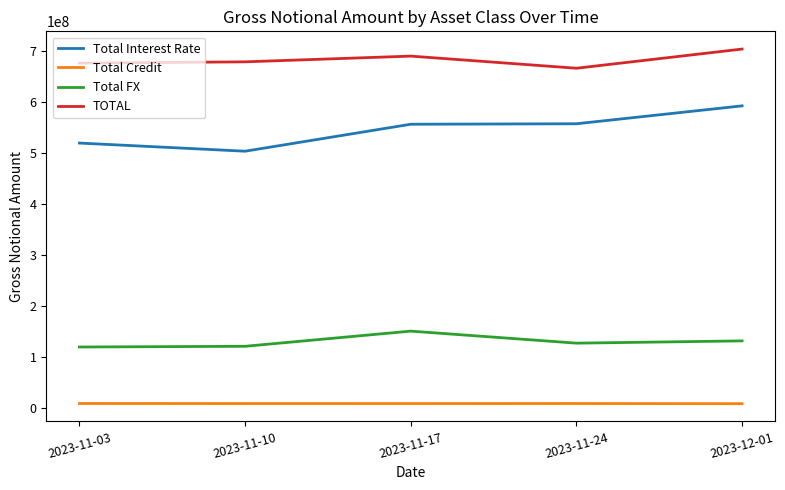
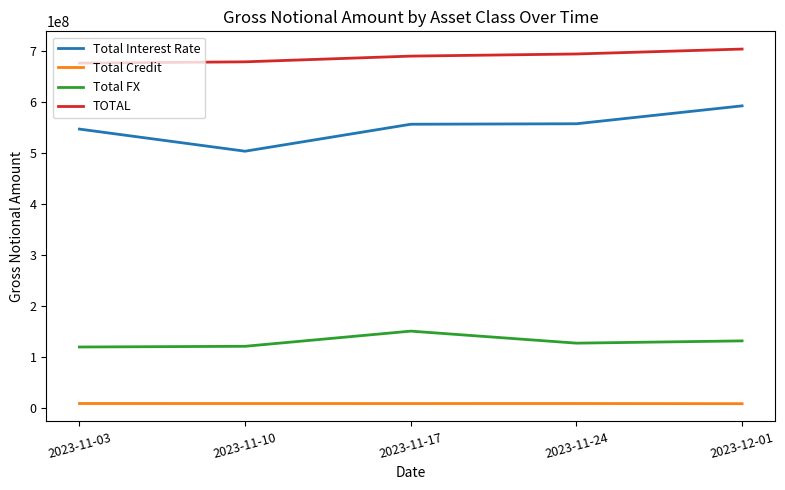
  {
    "Total Interest Rate": {
-     "2023-11-03": 520000000,
+     "2023-11-03": 550000000,
      "2023-11-10": 500000000,
      "2023-11-17": 560000000,
      "2023-11-24": 560000000,
      "2023-12-01": 590000000
    },
    "Total Credit": {
      "2023-11-03": 10000000,
      "2023-11-10": 10000000,
      "2023-11-17": 10000000,
      "2023-11-24": 10000000,
      "2023-12-01": 10000000
    },
    "Total FX": {
      "2023-11-03": 120000000,
      "2023-11-10": 120000000,
      "2023-11-17": 150000000,
      "2023-11-24": 130000000,
      "2023-12-01": 130000000
    },
    "TOTAL": {
      "2023-11-10": 680000000,
      "2023-11-17": 690000000,
-     "2023-11-24": 670000000,
+     "2023-11-24": 690000000,
      "2023-12-01": 700000000
    }
  }
